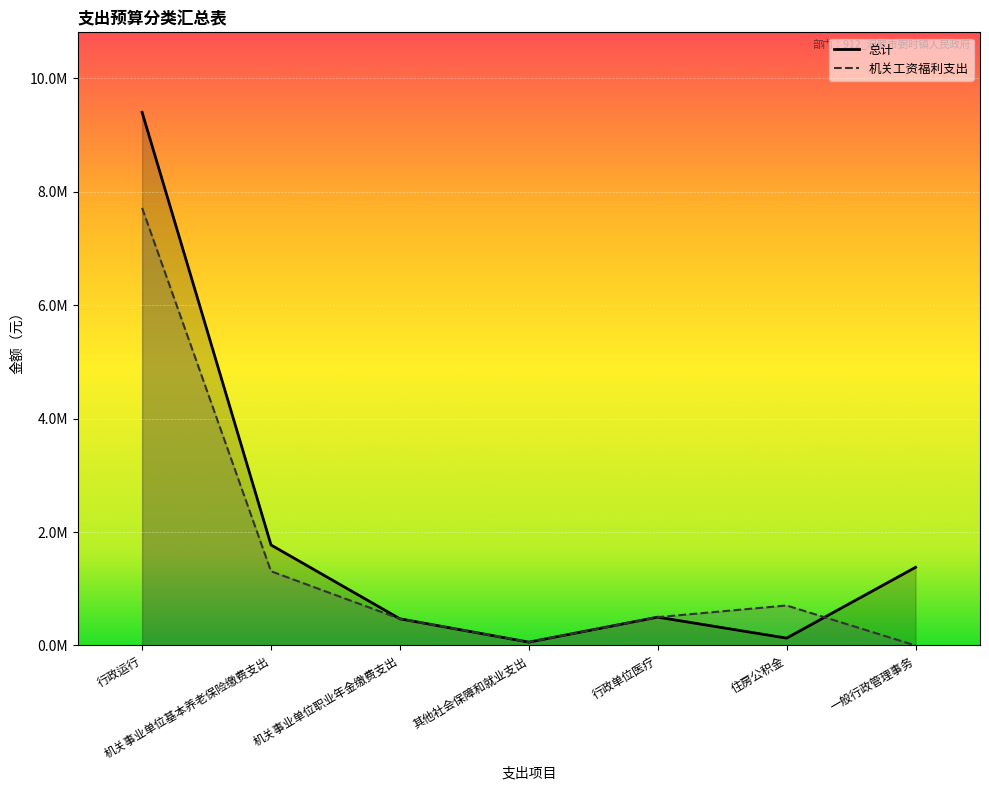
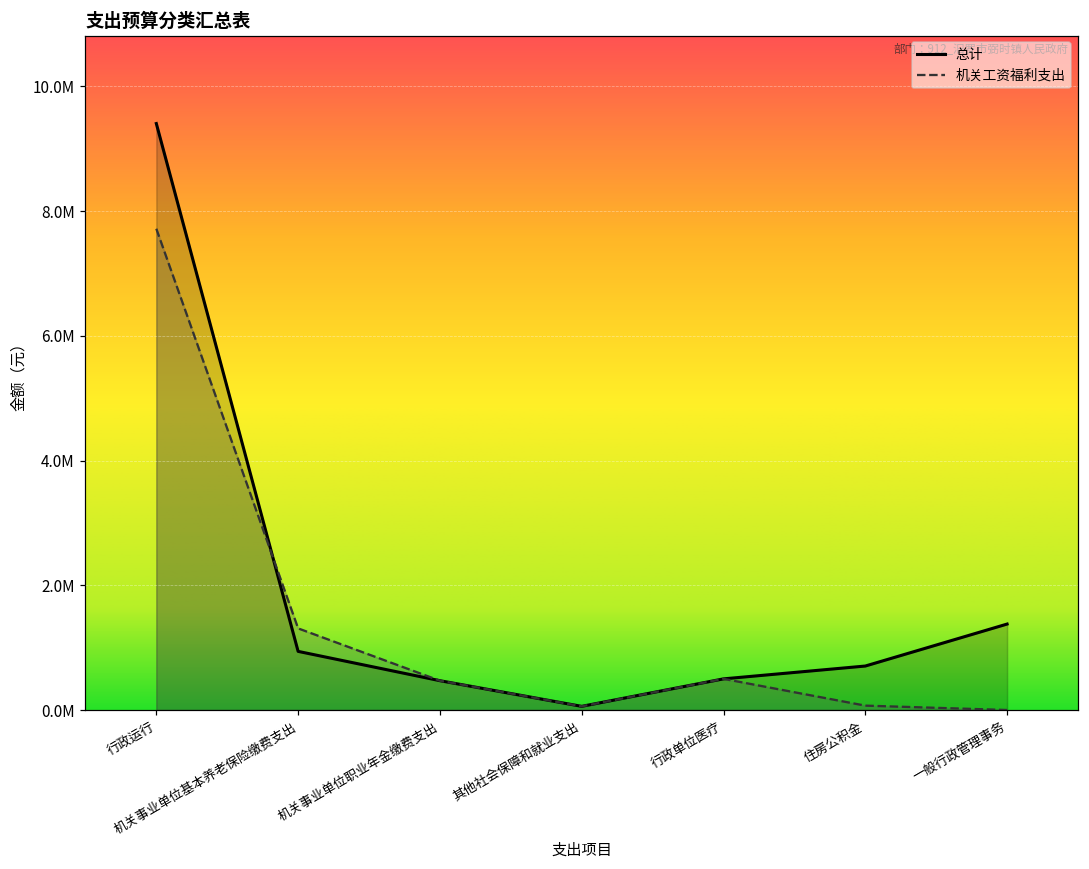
  {
    "总计": {
      "行政运行": 9400000,
-     "机关事业单位基本养老保险缴费支出": 1800000,
-     "住房公积金": 100000,
+     "机关事业单位基本养老保险缴费支出": 900000,
+     "住房公积金": 700000,
      "一般行政管理事务": 1400000
    },
    "机关工资福利支出": {
      "行政运行": 7700000,
      "机关事业单位基本养老保险缴费支出": 1300000,
-     "住房公积金": 700000,
+     "住房公积金": 100000,
      "一般行政管理事务": 0
    }
  }
